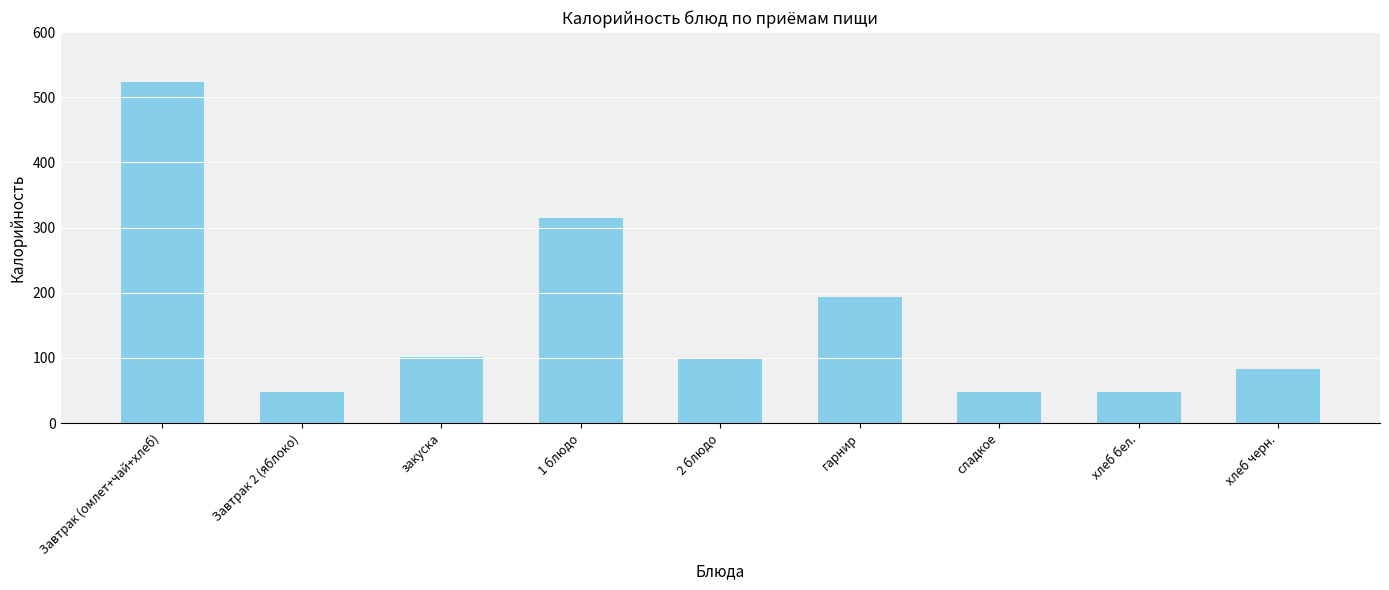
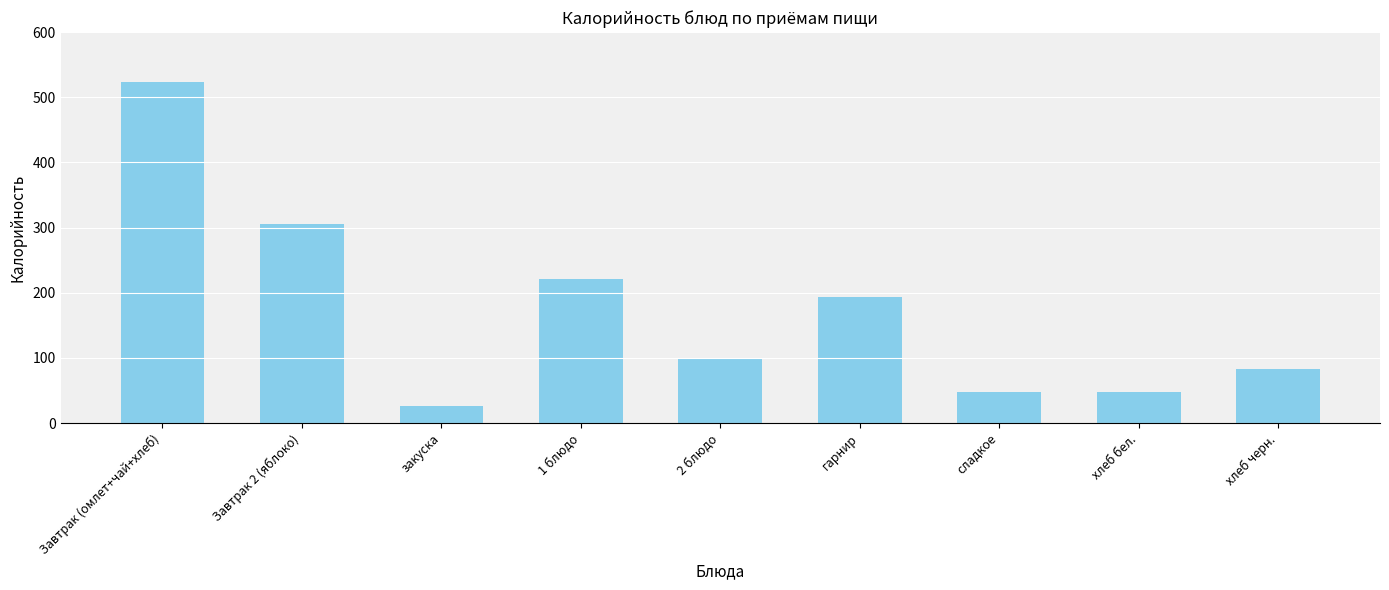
  {
    "Завтрак (омлет+чай+хлеб)": 520,
-   "Завтрак 2 (яблоко)": 50,
-   "закуска": 100,
-   "1 блюдо": 310,
+   "Завтрак 2 (яблоко)": 310,
+   "закуска": 30,
+   "1 блюдо": 220,
    "2 блюдо": 100,
    "гарнир": 190,
    "сладкое": 50,
    "хлеб бел.": 50,
    "хлеб черн.": 80
  }
